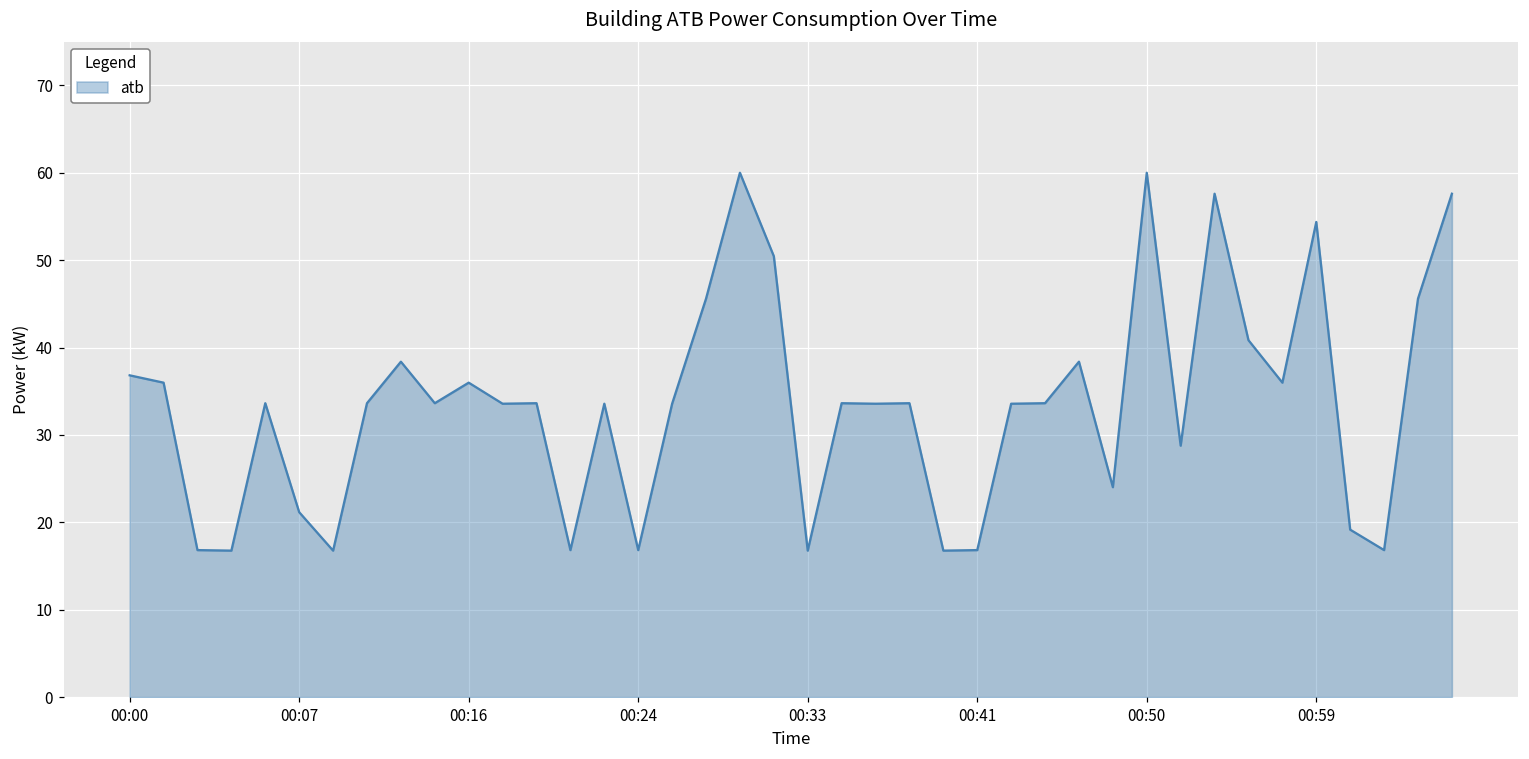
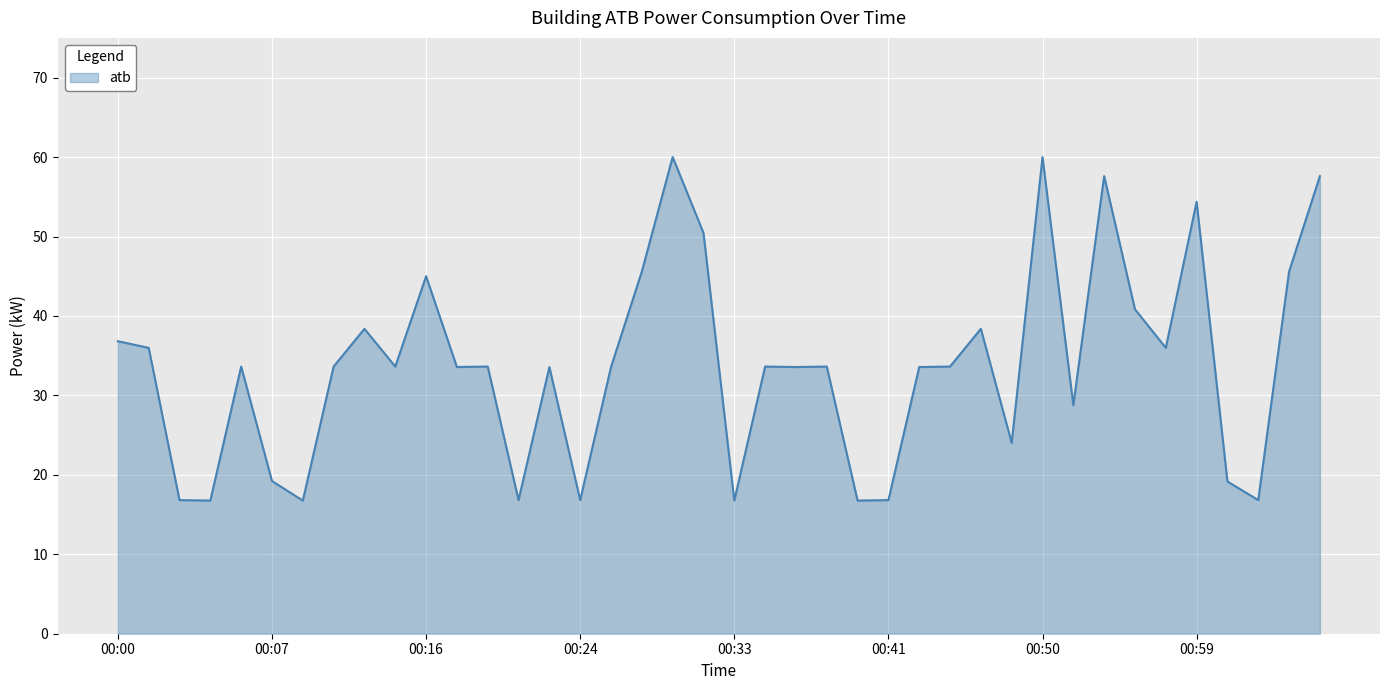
  {
    "00:00": 37,
-   "00:07": 21,
-   "00:16": 36,
+   "00:07": 19,
+   "00:16": 45,
    "00:24": 17,
    "00:33": 17,
    "00:41": 17,
    "00:50": 60,
    "00:59": 54
  }
